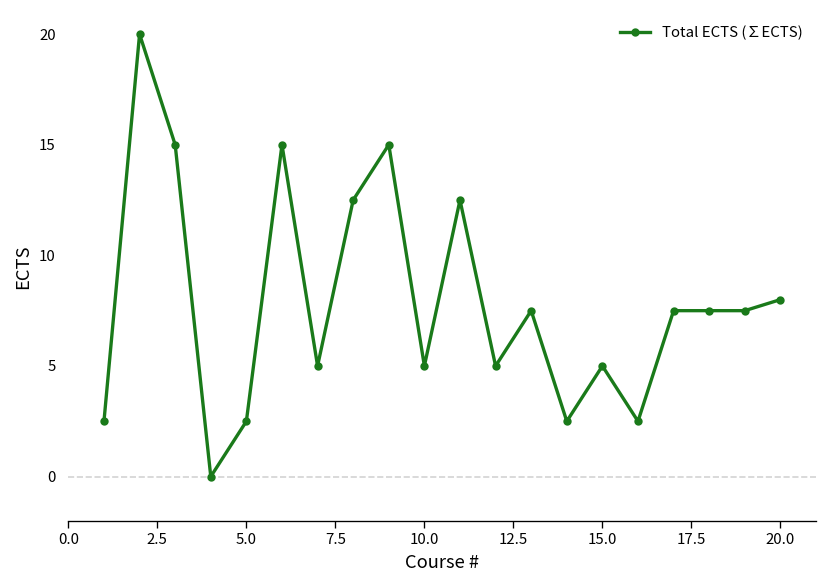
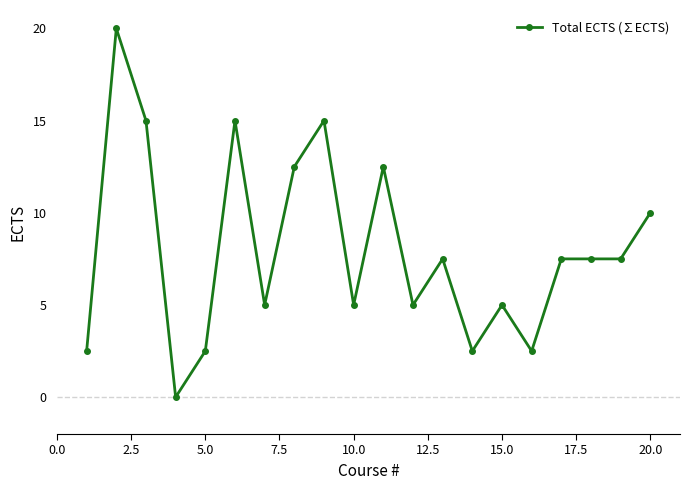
  {
    "5.0": 2.5,
    "10.0": 5,
    "15.0": 5,
-   "20.0": 8
+   "20.0": 10
  }
